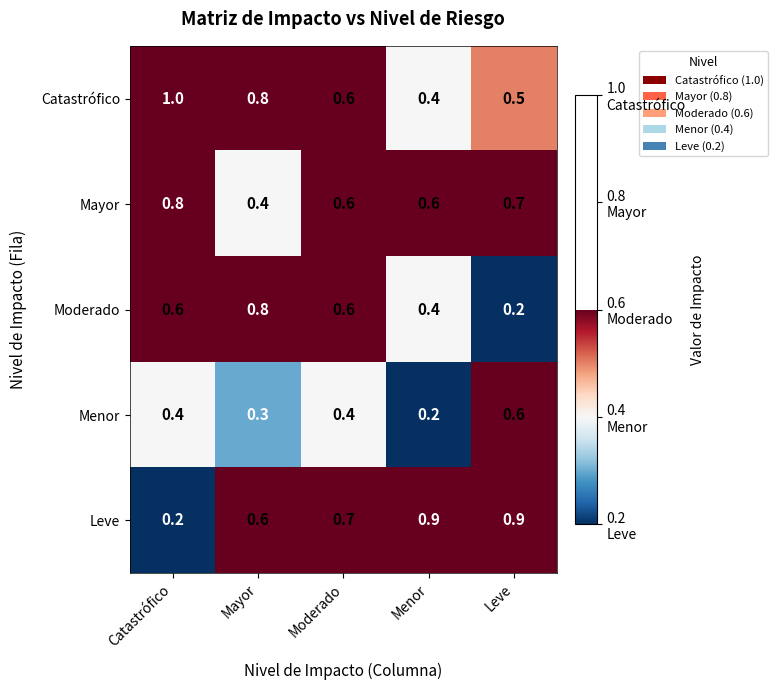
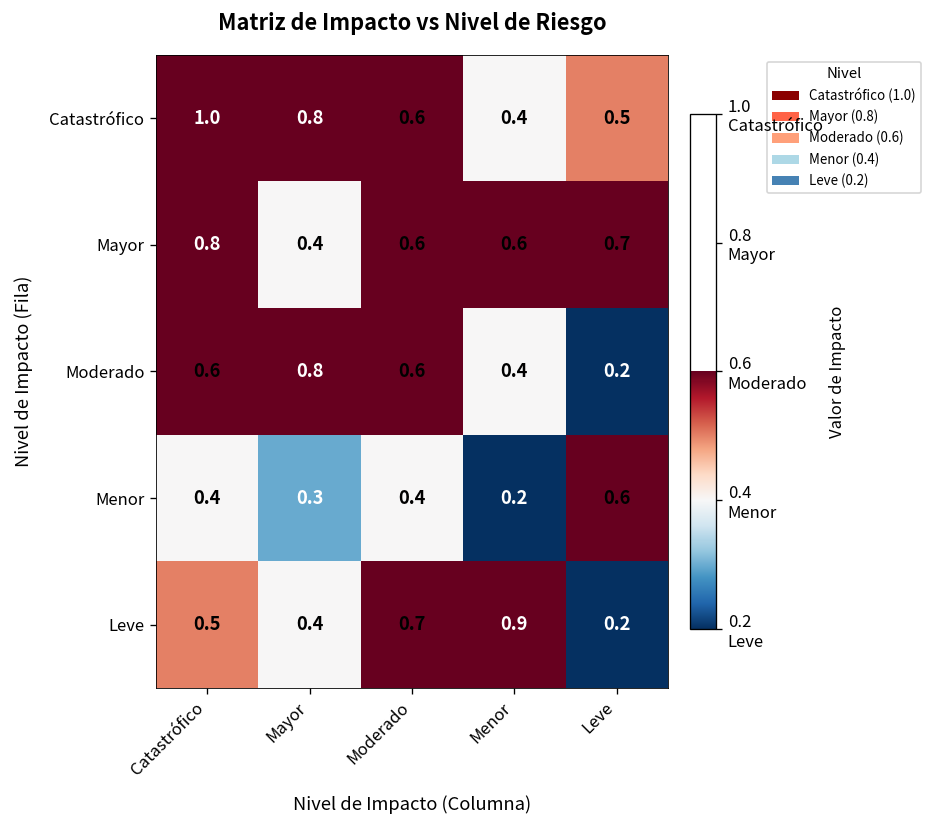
  {
    "Catastrófico": {
      "Catastrófico": 1.0,
      "Mayor": 0.8,
      "Moderado": 0.6,
      "Menor": 0.4,
      "Leve": 0.5
    },
    "Mayor": {
      "Catastrófico": 0.8,
      "Mayor": 0.4,
      "Moderado": 0.6,
      "Menor": 0.6,
      "Leve": 0.7
    },
    "Moderado": {
      "Catastrófico": 0.6,
      "Mayor": 0.8,
      "Moderado": 0.6,
      "Menor": 0.4,
      "Leve": 0.2
    },
    "Menor": {
      "Catastrófico": 0.4,
      "Mayor": 0.3,
      "Moderado": 0.4,
      "Menor": 0.2,
      "Leve": 0.6
    },
    "Leve": {
-     "Catastrófico": 0.2,
-     "Mayor": 0.6,
+     "Catastrófico": 0.5,
+     "Mayor": 0.4,
      "Moderado": 0.7,
      "Menor": 0.9,
-     "Leve": 0.9
+     "Leve": 0.2
    }
  }
